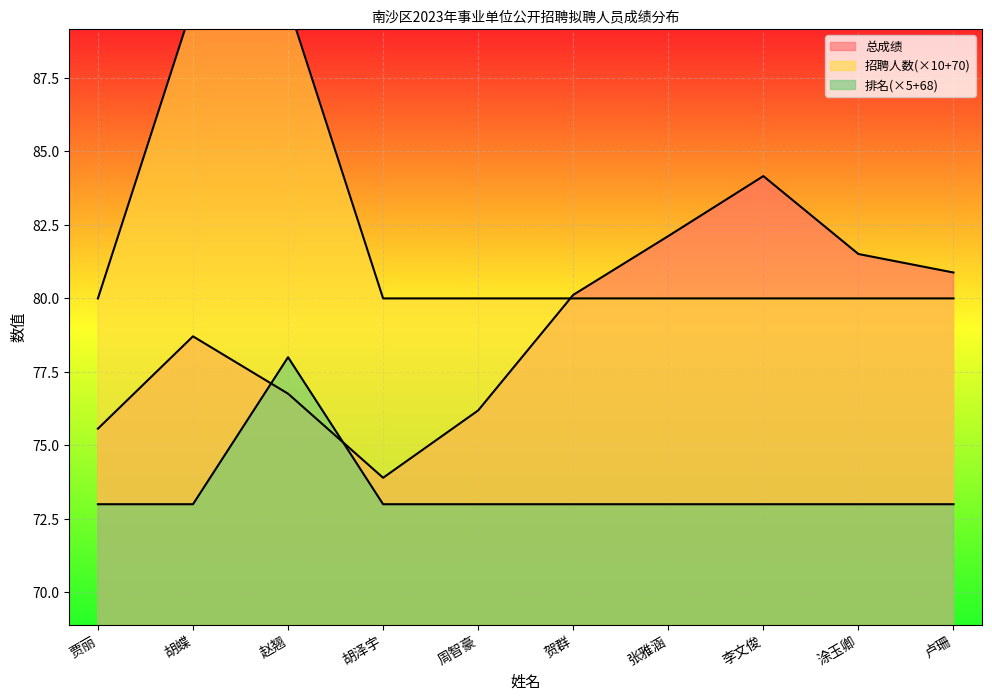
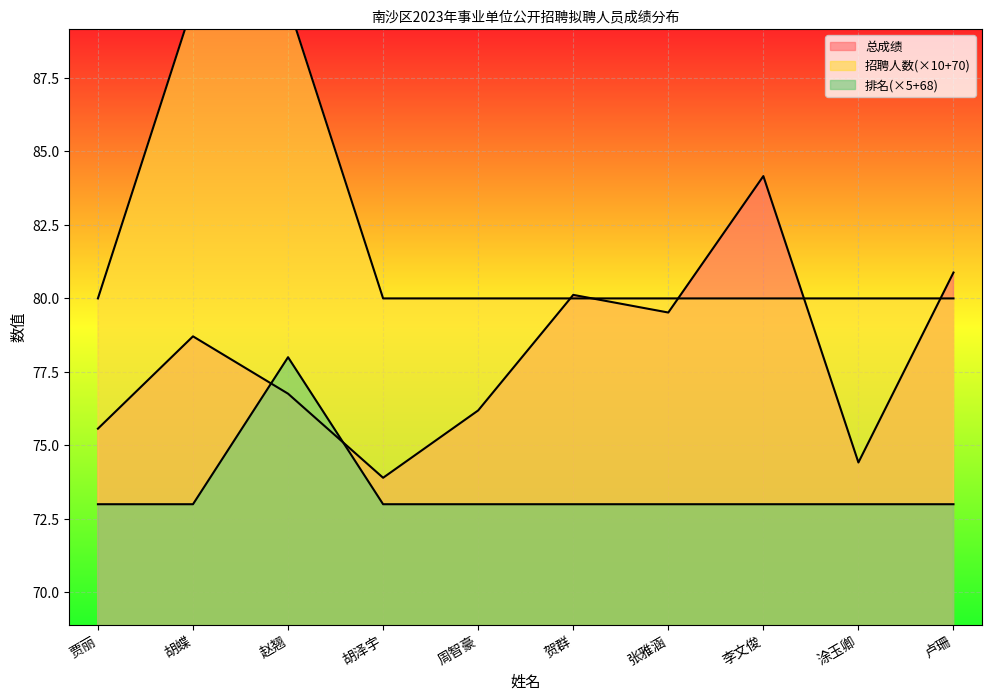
  {
    "总成绩": {
      "贾丽": 75.6,
      "胡蝶": 78.7,
      "赵翘": 76.8,
      "胡泽宇": 73.9,
      "周智豪": 76.2,
      "贺群": 80.1,
-     "张雅涵": 82.1,
+     "张雅涵": 79.5,
      "李文俊": 84.2,
-     "涂玉卿": 81.5,
+     "涂玉卿": 74.4,
      "卢珊": 80.9
    },
    "招聘人数(×10+70)": {
      "贾丽": 80.0,
      "胡泽宇": 80.0,
      "周智豪": 80.0,
      "贺群": 80.0,
      "张雅涵": 80.0,
      "李文俊": 80.0,
      "涂玉卿": 80.0,
      "卢珊": 80.0
    },
    "排名(×5+68)": {
      "贾丽": 73.0,
      "胡蝶": 73.0,
      "赵翘": 78.0,
      "胡泽宇": 73.0,
      "周智豪": 73.0,
      "贺群": 73.0,
      "张雅涵": 73.0,
      "李文俊": 73.0,
      "涂玉卿": 73.0,
      "卢珊": 73.0
    }
  }
